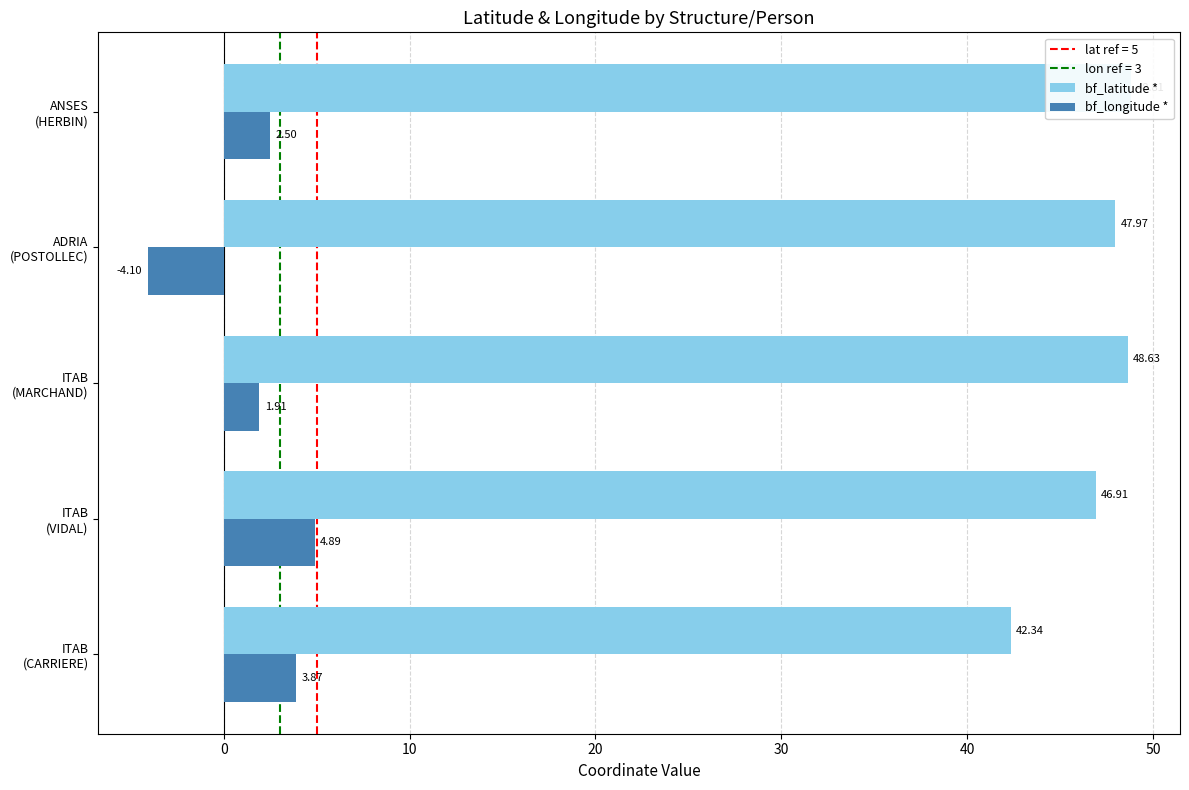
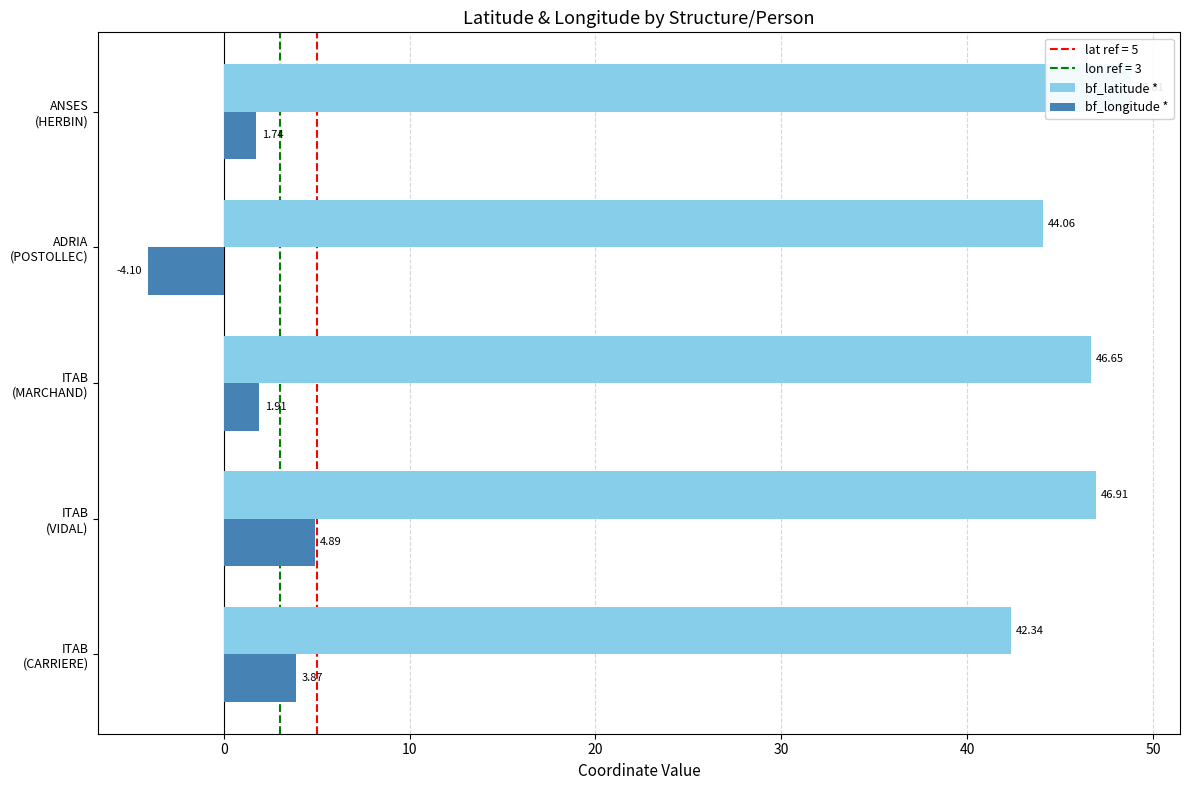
  {
    "bf_latitude *": {
-     "ADRIA (POSTOLLEC)": 47.97,
-     "ITAB (MARCHAND)": 48.63,
+     "ADRIA (POSTOLLEC)": 44.06,
+     "ITAB (MARCHAND)": 46.65,
      "ITAB (VIDAL)": 46.91,
      "ITAB (CARRIERE)": 42.34
    },
    "bf_longitude *": {
-     "ANSES (HERBIN)": 2.50,
+     "ANSES (HERBIN)": 1.74,
      "ADRIA (POSTOLLEC)": -4.10,
      "ITAB (MARCHAND)": 1.91,
      "ITAB (VIDAL)": 4.89,
      "ITAB (CARRIERE)": 3.87
    }
  }
